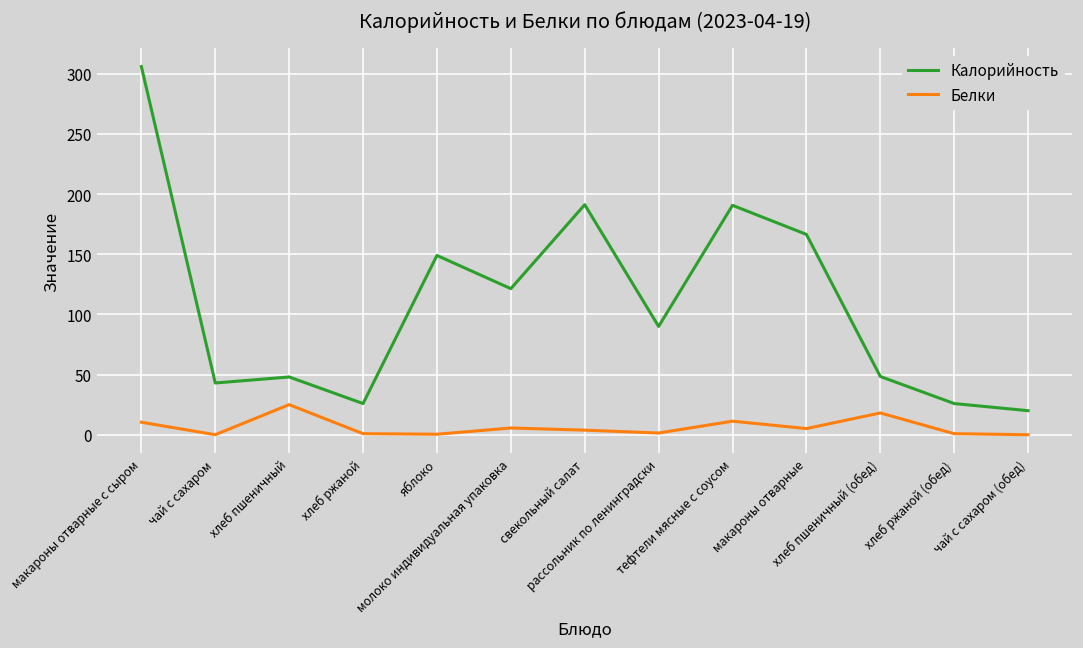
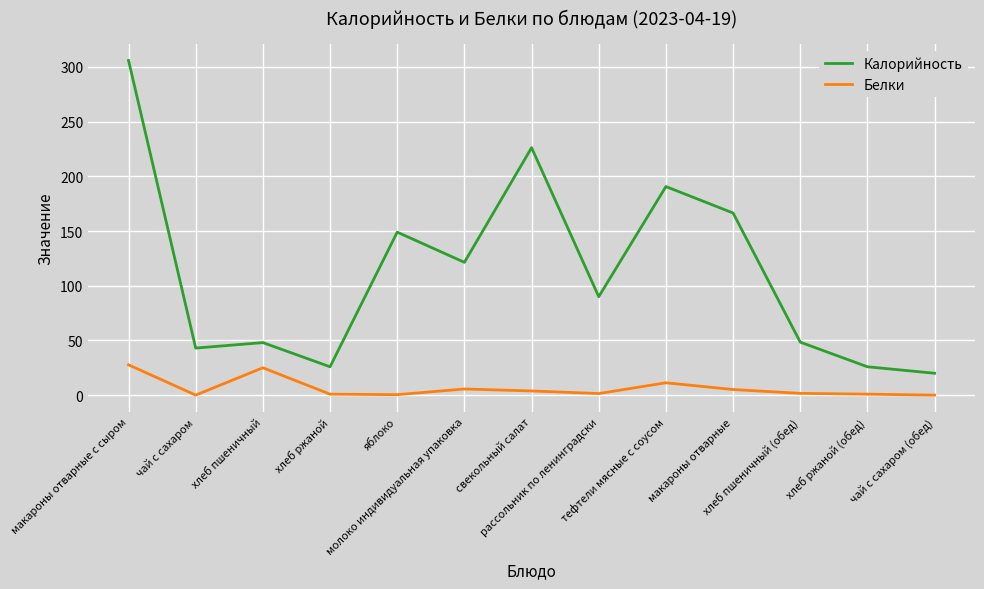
  {
    "Калорийность": {
      "макароны отварные с сыром": 306,
      "чай с сахаром": 43,
      "хлеб пшеничный": 48,
      "хлеб ржаной": 26,
      "яблоко": 149,
      "молоко индивидуальная упаковка": 121,
-     "свекольный салат": 191,
+     "свекольный салат": 226,
      "рассольник по ленинградски": 90,
      "тефтели мясные с соусом": 191,
      "макароны отварные": 167,
      "хлеб пшеничный (обед)": 48,
      "хлеб ржаной (обед)": 26,
      "чай с сахаром (обед)": 20
    },
    "Белки": {
-     "макароны отварные с сыром": 10,
+     "макароны отварные с сыром": 28,
      "чай с сахаром": 0,
      "хлеб пшеничный": 25,
      "хлеб ржаной": 1,
      "яблоко": 0,
      "молоко индивидуальная упаковка": 6,
      "свекольный салат": 4,
      "рассольник по ленинградски": 1,
      "тефтели мясные с соусом": 11,
      "макароны отварные": 5,
-     "хлеб пшеничный (обед)": 18,
+     "хлеб пшеничный (обед)": 2,
      "хлеб ржаной (обед)": 1,
      "чай с сахаром (обед)": 0
    }
  }
